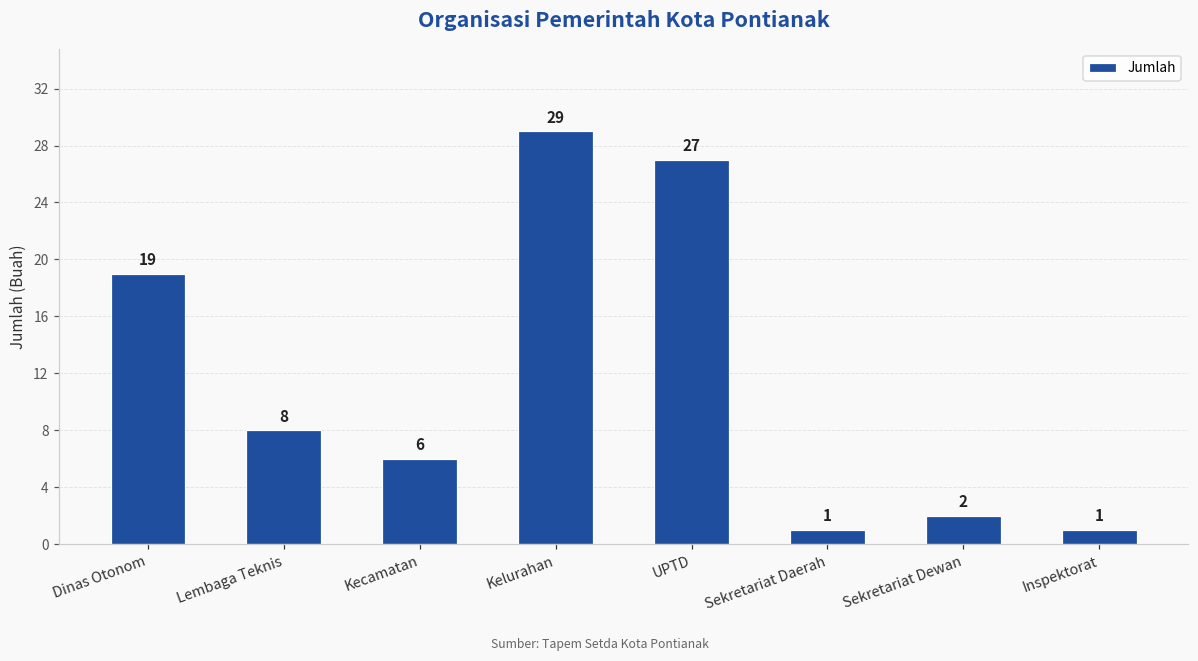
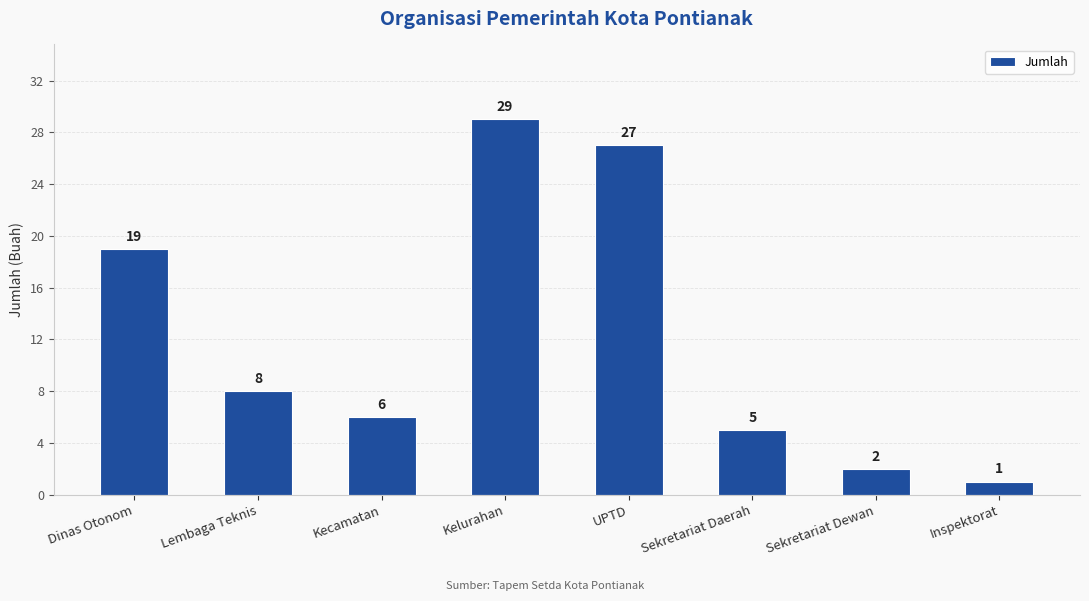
  {
    "Dinas Otonom": 19,
    "Lembaga Teknis": 8,
    "Kecamatan": 6,
    "Kelurahan": 29,
    "UPTD": 27,
-   "Sekretariat Daerah": 1,
+   "Sekretariat Daerah": 5,
    "Sekretariat Dewan": 2,
    "Inspektorat": 1
  }
